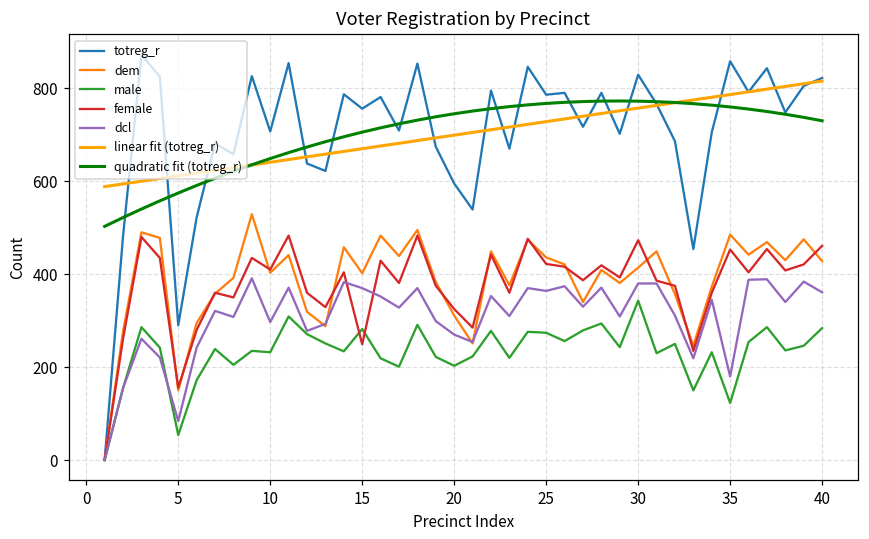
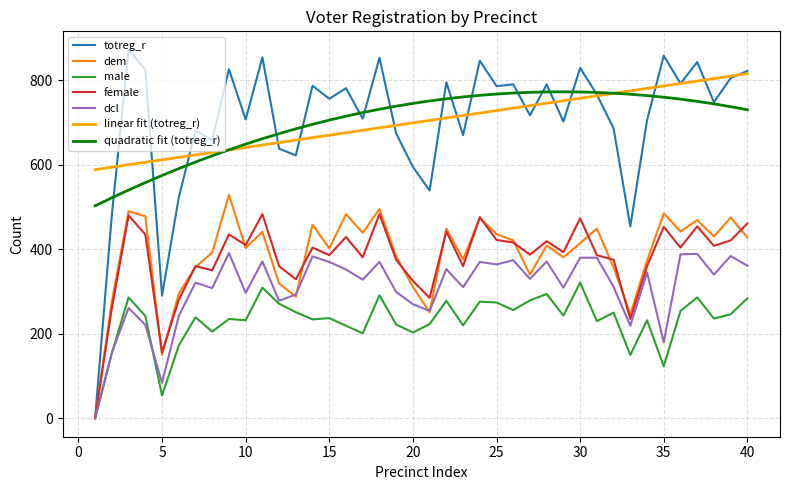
  {
    "totreg_r": {
      "5": 290,
      "10": 710,
      "15": 760,
      "20": 600,
      "25": 790,
      "30": 830,
      "35": 860,
      "40": 820
    },
    "male": {
      "5": 50,
      "10": 230,
-     "15": 280,
+     "15": 240,
      "20": 200,
      "25": 270,
-     "30": 340,
+     "30": 320,
      "35": 120,
      "40": 280
    },
    "female": {
      "10": 410,
-     "15": 250,
+     "15": 390,
      "20": 330,
      "25": 420,
      "30": 470,
      "35": 450,
      "40": 460
    },
    "dcl": {
      "5": 80,
      "10": 300,
      "15": 370,
      "20": 270,
      "25": 360,
      "30": 380,
      "35": 180,
      "40": 360
    },
    "quadratic fit (totreg_r)": {
      "5": 570,
      "10": 650,
      "15": 710,
      "20": 750,
      "25": 770,
      "30": 770,
      "35": 760,
      "40": 730
    }
  }
